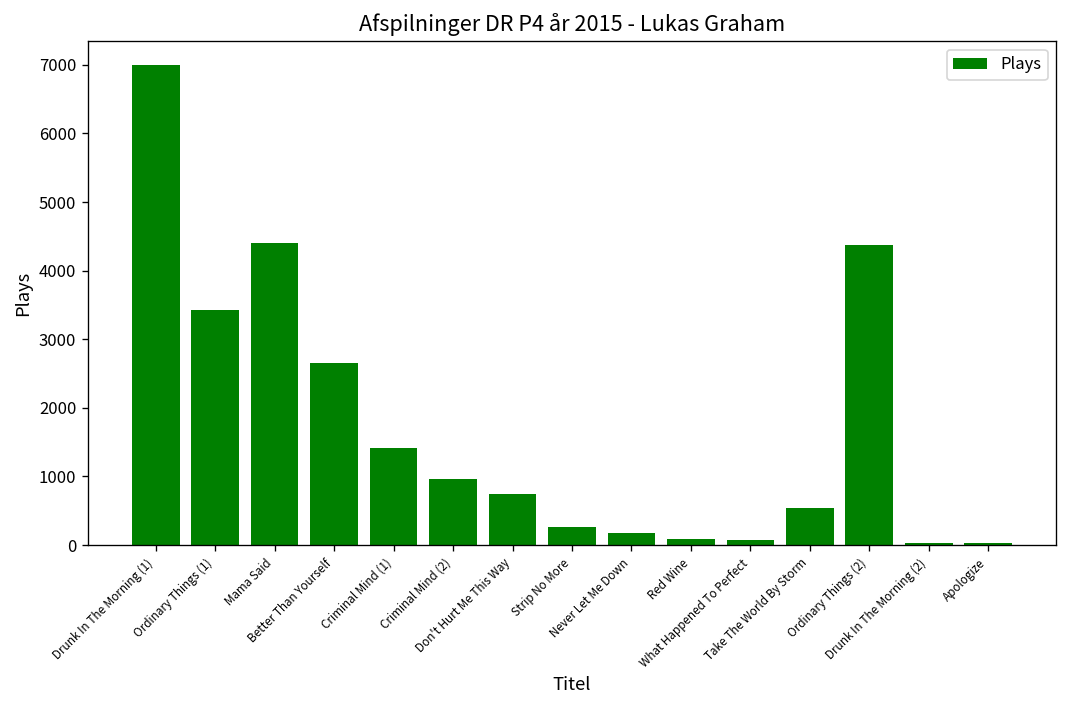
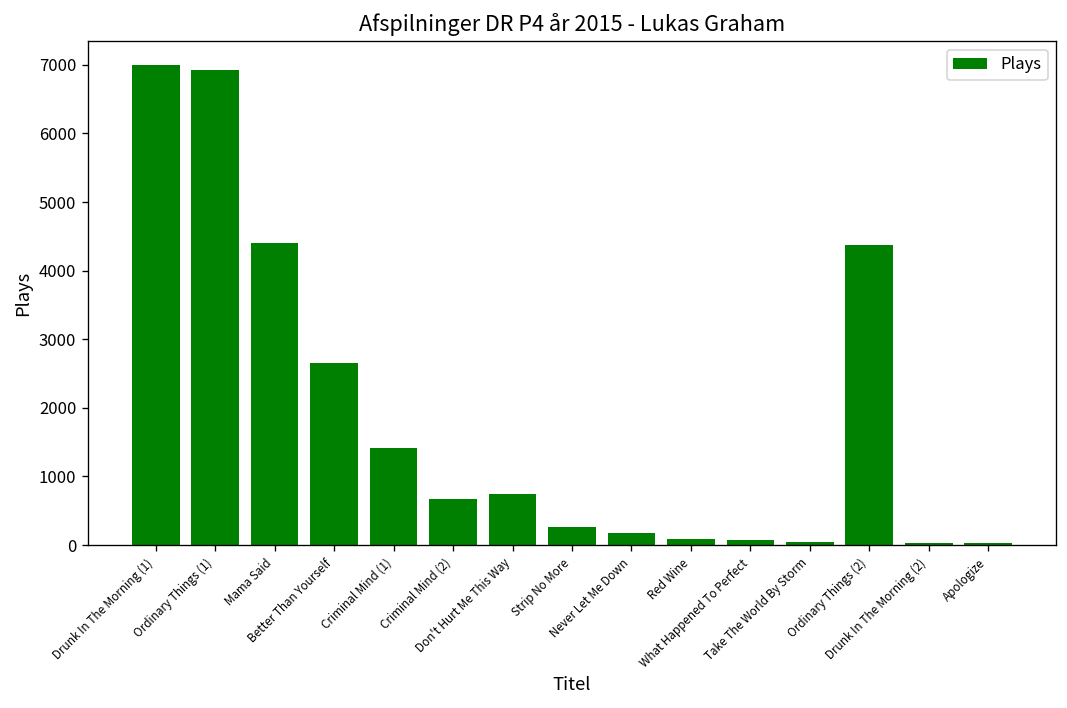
  {
    "Drunk In The Morning (1)": 7000,
-   "Ordinary Things (1)": 3400,
+   "Ordinary Things (1)": 6900,
    "Mama Said": 4400,
    "Better Than Yourself": 2600,
    "Criminal Mind (1)": 1400,
-   "Criminal Mind (2)": 1000,
+   "Criminal Mind (2)": 700,
    "Don't Hurt Me This Way": 700,
    "Strip No More": 300,
    "Never Let Me Down": 200,
    "Red Wine": 100,
    "What Happened To Perfect": 100,
-   "Take The World By Storm": 500,
+   "Take The World By Storm": 100,
    "Ordinary Things (2)": 4400
  }
